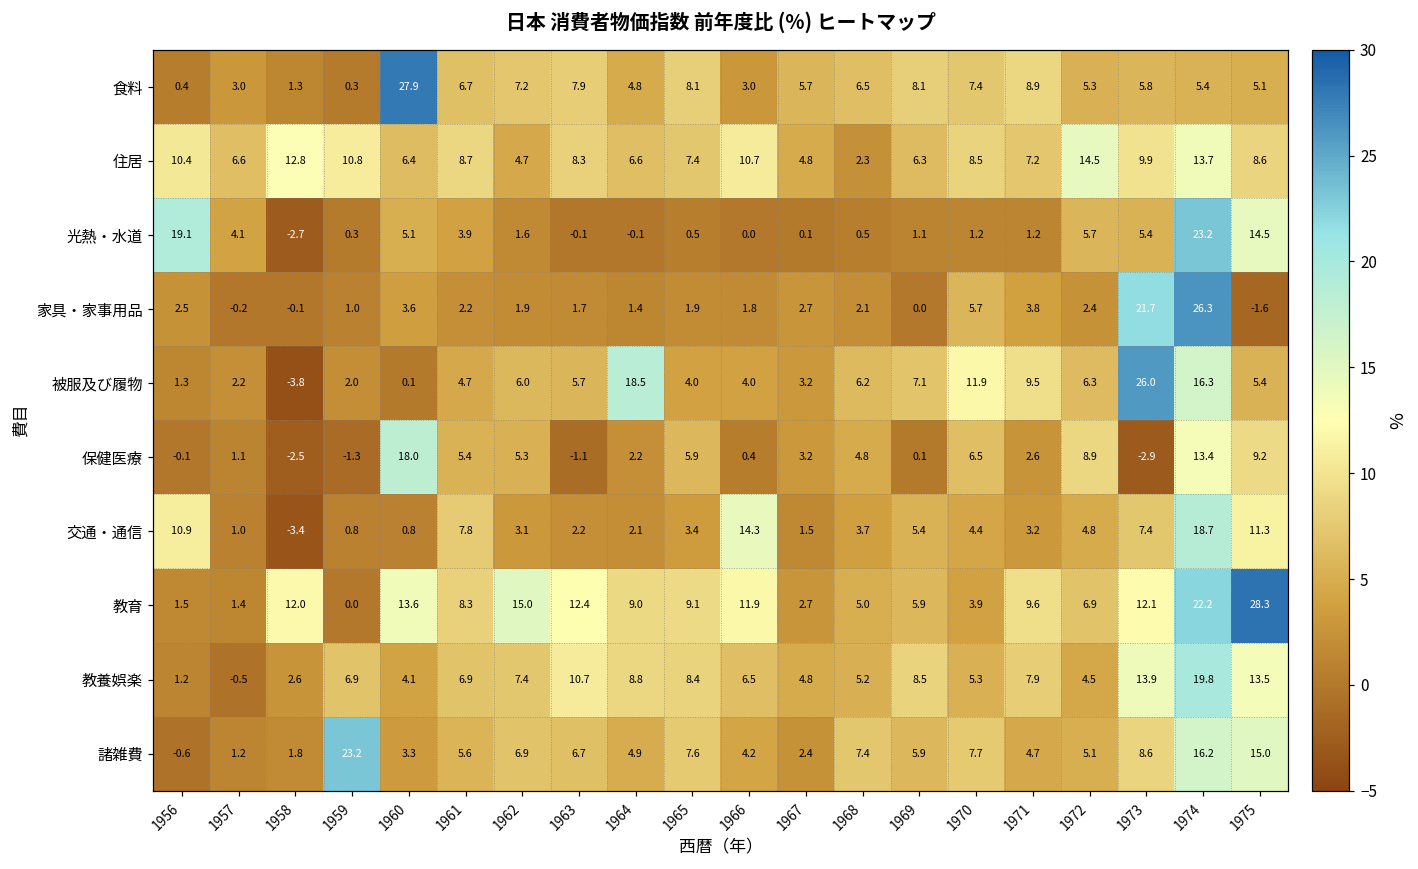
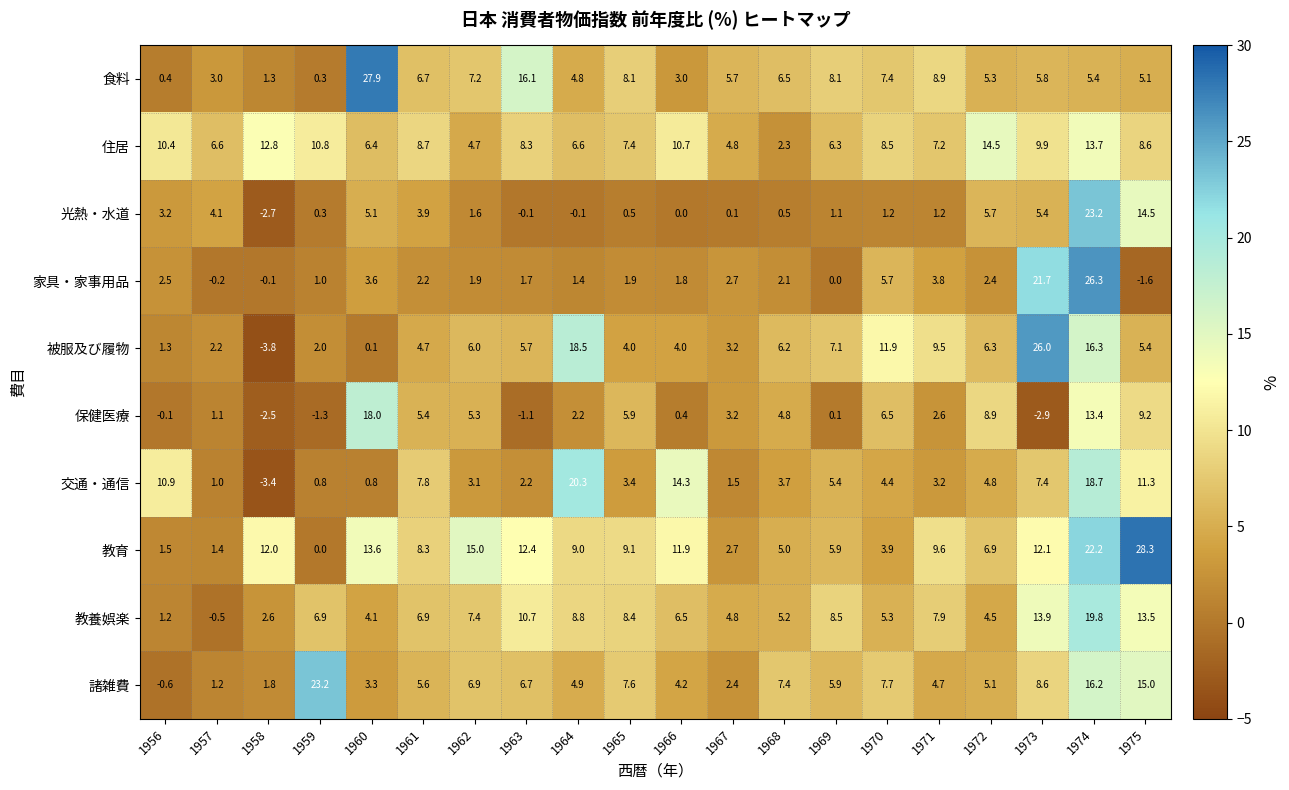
  {
    "食料": {
      "1956": 0.4,
      "1957": 3.0,
      "1958": 1.3,
      "1959": 0.3,
      "1960": 27.9,
      "1961": 6.7,
      "1962": 7.2,
-     "1963": 7.9,
+     "1963": 16.1,
      "1964": 4.8,
      "1965": 8.1,
      "1966": 3.0,
      "1967": 5.7,
      "1968": 6.5,
      "1969": 8.1,
      "1970": 7.4,
      "1971": 8.9,
      "1972": 5.3,
      "1973": 5.8,
      "1974": 5.4,
      "1975": 5.1
    },
    "住居": {
      "1956": 10.4,
      "1957": 6.6,
      "1958": 12.8,
      "1959": 10.8,
      "1960": 6.4,
      "1961": 8.7,
      "1962": 4.7,
      "1963": 8.3,
      "1964": 6.6,
      "1965": 7.4,
      "1966": 10.7,
      "1967": 4.8,
      "1968": 2.3,
      "1969": 6.3,
      "1970": 8.5,
      "1971": 7.2,
      "1972": 14.5,
      "1973": 9.9,
      "1974": 13.7,
      "1975": 8.6
    },
    "光熱・水道": {
-     "1956": 19.1,
+     "1956": 3.2,
      "1957": 4.1,
      "1958": -2.7,
      "1959": 0.3,
      "1960": 5.1,
      "1961": 3.9,
      "1962": 1.6,
      "1963": -0.1,
      "1964": -0.1,
      "1965": 0.5,
      "1966": 0.0,
      "1967": 0.1,
      "1968": 0.5,
      "1969": 1.1,
      "1970": 1.2,
      "1971": 1.2,
      "1972": 5.7,
      "1973": 5.4,
      "1974": 23.2,
      "1975": 14.5
    },
    "家具・家事用品": {
      "1956": 2.5,
      "1957": -0.2,
      "1958": -0.1,
      "1959": 1.0,
      "1960": 3.6,
      "1961": 2.2,
      "1962": 1.9,
      "1963": 1.7,
      "1964": 1.4,
      "1965": 1.9,
      "1966": 1.8,
      "1967": 2.7,
      "1968": 2.1,
      "1969": 0.0,
      "1970": 5.7,
      "1971": 3.8,
      "1972": 2.4,
      "1973": 21.7,
      "1974": 26.3,
      "1975": -1.6
    },
    "被服及び履物": {
      "1956": 1.3,
      "1957": 2.2,
      "1958": -3.8,
      "1959": 2.0,
      "1960": 0.1,
      "1961": 4.7,
      "1962": 6.0,
      "1963": 5.7,
      "1964": 18.5,
      "1965": 4.0,
      "1966": 4.0,
      "1967": 3.2,
      "1968": 6.2,
      "1969": 7.1,
      "1970": 11.9,
      "1971": 9.5,
      "1972": 6.3,
      "1973": 26.0,
      "1974": 16.3,
      "1975": 5.4
    },
    "保健医療": {
      "1956": -0.1,
      "1957": 1.1,
      "1958": -2.5,
      "1959": -1.3,
      "1960": 18.0,
      "1961": 5.4,
      "1962": 5.3,
      "1963": -1.1,
      "1964": 2.2,
      "1965": 5.9,
      "1966": 0.4,
      "1967": 3.2,
      "1968": 4.8,
      "1969": 0.1,
      "1970": 6.5,
      "1971": 2.6,
      "1972": 8.9,
      "1973": -2.9,
      "1974": 13.4,
      "1975": 9.2
    },
    "交通・通信": {
      "1956": 10.9,
      "1957": 1.0,
      "1958": -3.4,
      "1959": 0.8,
      "1960": 0.8,
      "1961": 7.8,
      "1962": 3.1,
      "1963": 2.2,
-     "1964": 2.1,
+     "1964": 20.3,
      "1965": 3.4,
      "1966": 14.3,
      "1967": 1.5,
      "1968": 3.7,
      "1969": 5.4,
      "1970": 4.4,
      "1971": 3.2,
      "1972": 4.8,
      "1973": 7.4,
      "1974": 18.7,
      "1975": 11.3
    },
    "教育": {
      "1956": 1.5,
      "1957": 1.4,
      "1958": 12.0,
      "1959": 0.0,
      "1960": 13.6,
      "1961": 8.3,
      "1962": 15.0,
      "1963": 12.4,
      "1964": 9.0,
      "1965": 9.1,
      "1966": 11.9,
      "1967": 2.7,
      "1968": 5.0,
      "1969": 5.9,
      "1970": 3.9,
      "1971": 9.6,
      "1972": 6.9,
      "1973": 12.1,
      "1974": 22.2,
      "1975": 28.3
    },
    "教養娯楽": {
      "1956": 1.2,
      "1957": -0.5,
      "1958": 2.6,
      "1959": 6.9,
      "1960": 4.1,
      "1961": 6.9,
      "1962": 7.4,
      "1963": 10.7,
      "1964": 8.8,
      "1965": 8.4,
      "1966": 6.5,
      "1967": 4.8,
      "1968": 5.2,
      "1969": 8.5,
      "1970": 5.3,
      "1971": 7.9,
      "1972": 4.5,
      "1973": 13.9,
      "1974": 19.8,
      "1975": 13.5
    },
    "諸雑費": {
      "1956": -0.6,
      "1957": 1.2,
      "1958": 1.8,
      "1959": 23.2,
      "1960": 3.3,
      "1961": 5.6,
      "1962": 6.9,
      "1963": 6.7,
      "1964": 4.9,
      "1965": 7.6,
      "1966": 4.2,
      "1967": 2.4,
      "1968": 7.4,
      "1969": 5.9,
      "1970": 7.7,
      "1971": 4.7,
      "1972": 5.1,
      "1973": 8.6,
      "1974": 16.2,
      "1975": 15.0
    }
  }
